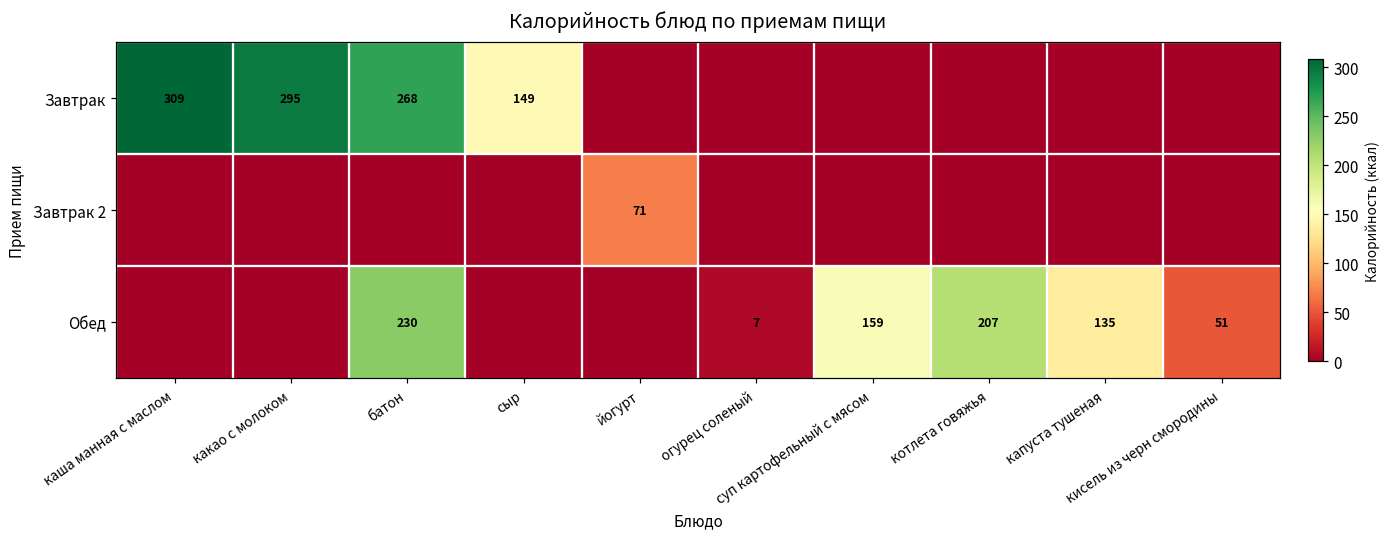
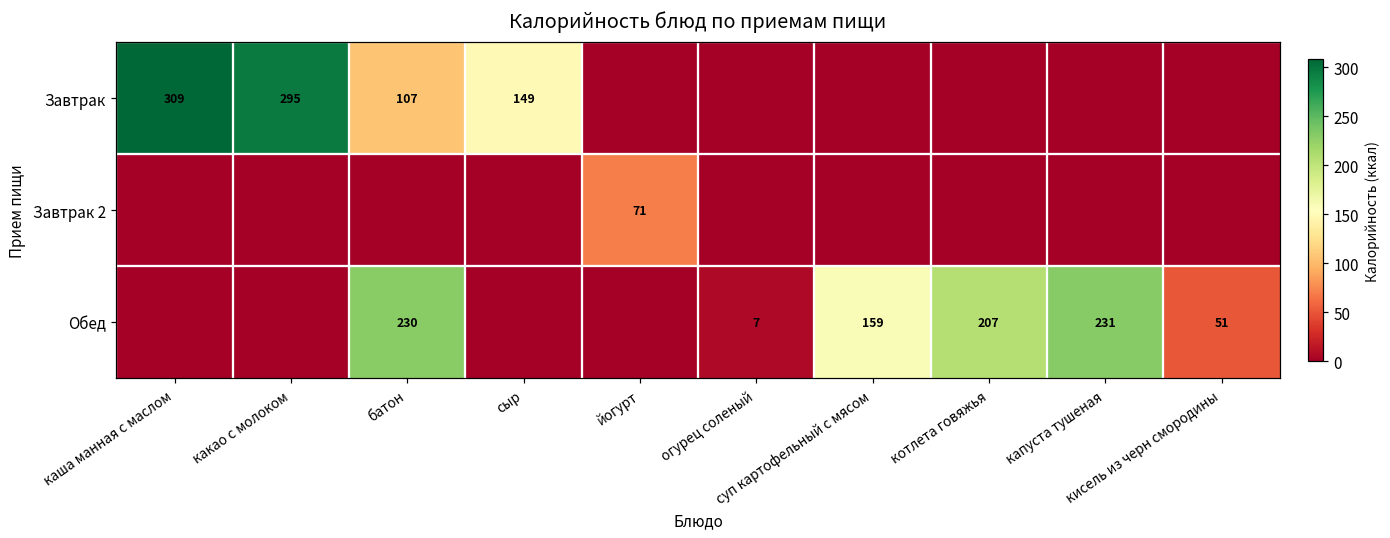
  {
    "Завтрак": {
      "каша манная с маслом": 309,
      "какао с молоком": 295,
-     "батон": 268,
+     "батон": 107,
      "сыр": 149
    },
    "Завтрак 2": {
      "йогурт": 71
    },
    "Обед": {
      "батон": 230,
      "огурец соленый": 7,
      "суп картофельный с мясом": 159,
      "котлета говяжья": 207,
-     "капуста тушеная": 135,
+     "капуста тушеная": 231,
      "кисель из черн смородины": 51
    }
  }
